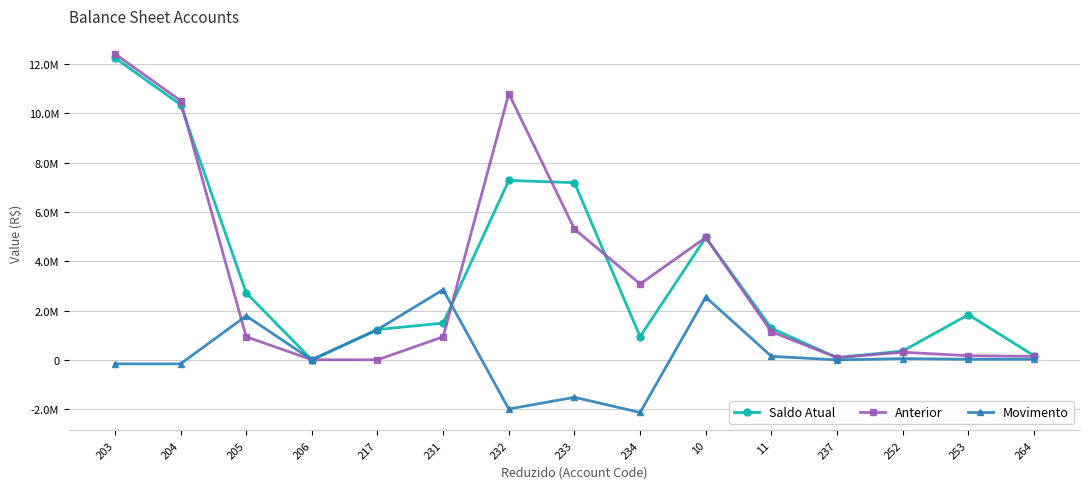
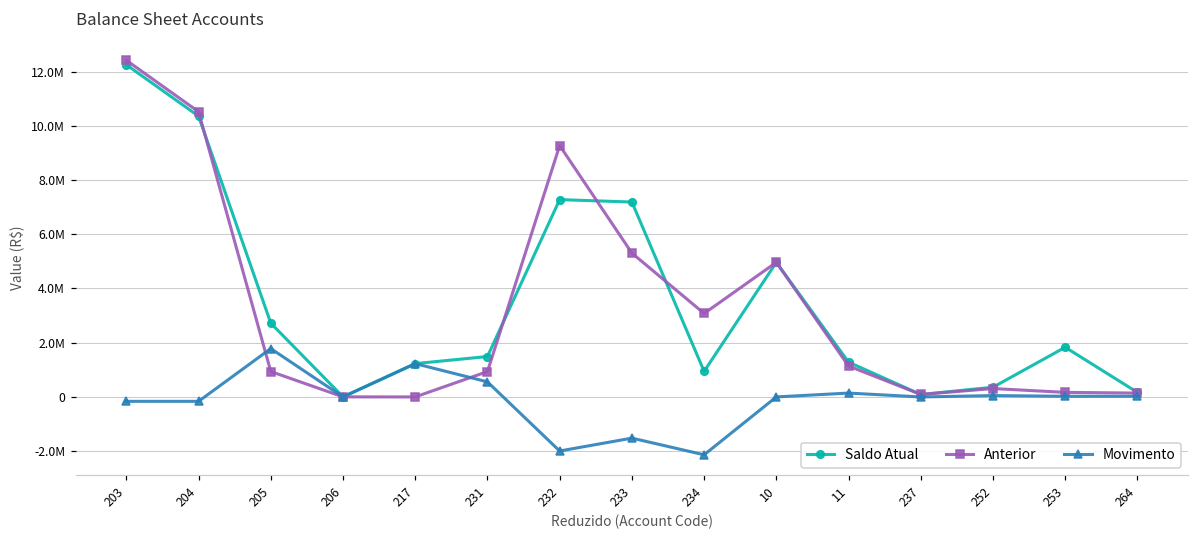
  {
    "Saldo Atual": {
      "203": 12300000,
      "204": 10400000,
      "205": 2700000,
      "231": 1500000,
      "232": 7300000,
      "233": 7200000,
      "234": 900000,
      "11": 1300000,
      "253": 1800000
    },
    "Anterior": {
      "203": 12400000,
      "204": 10500000,
      "205": 900000,
      "217": 0,
      "231": 900000,
-     "232": 10800000,
+     "232": 9300000,
      "233": 5300000,
      "234": 3100000,
      "11": 1100000,
      "253": 200000
    },
    "Movimento": {
      "203": -200000,
      "204": -200000,
      "205": 1800000,
-     "231": 2800000,
+     "231": 600000,
      "232": -2000000,
      "233": -1500000,
      "234": -2100000,
-     "10": 2500000,
+     "10": 0,
      "11": 100000,
      "252": 0,
      "253": 0,
      "264": 0
    }
  }
